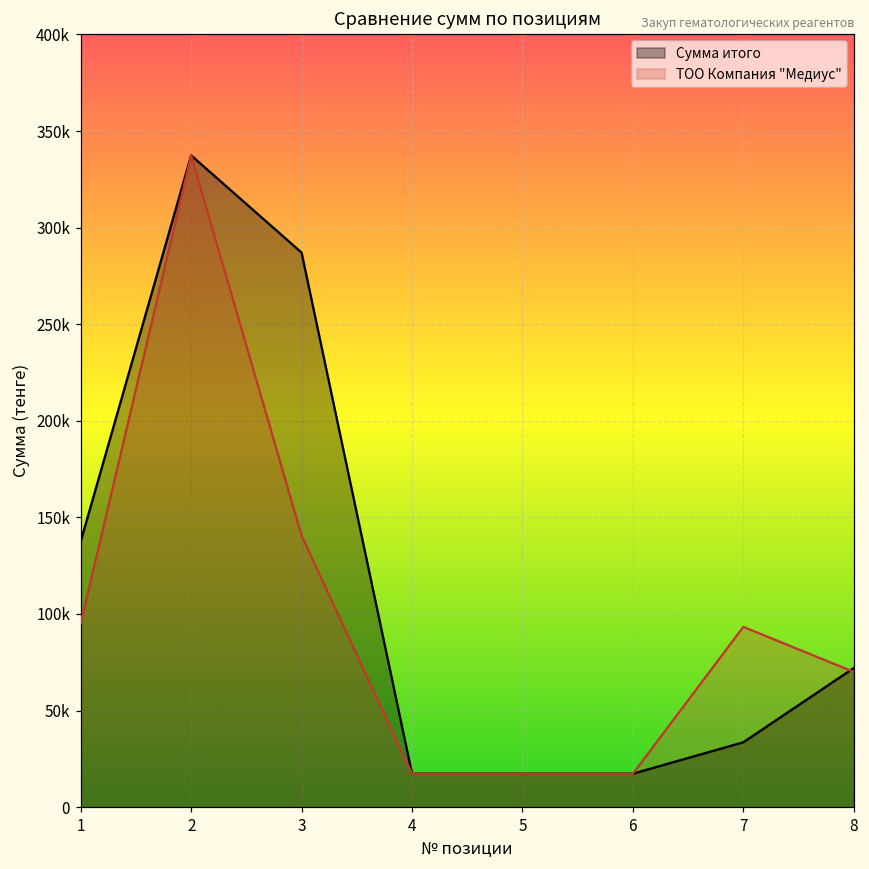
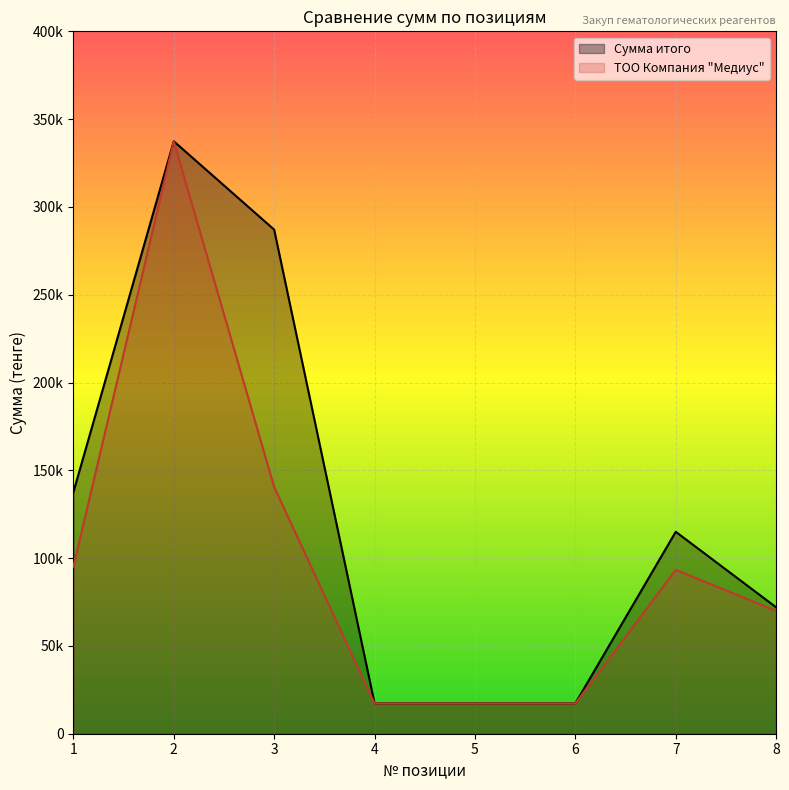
  {
    "Сумма итого": {
      "1": 138000,
      "3": 287000,
-     "7": 34000,
+     "7": 115000,
      "8": 72000
    },
    "ТОО Компания \"Медиус\"": {
      "1": 95000,
      "3": 141000,
      "7": 93000,
      "8": 70000
    }
  }
